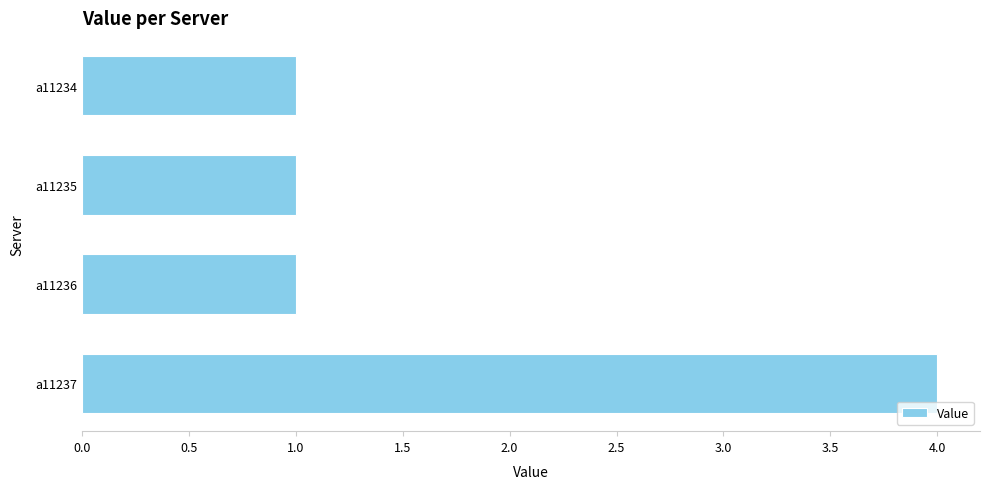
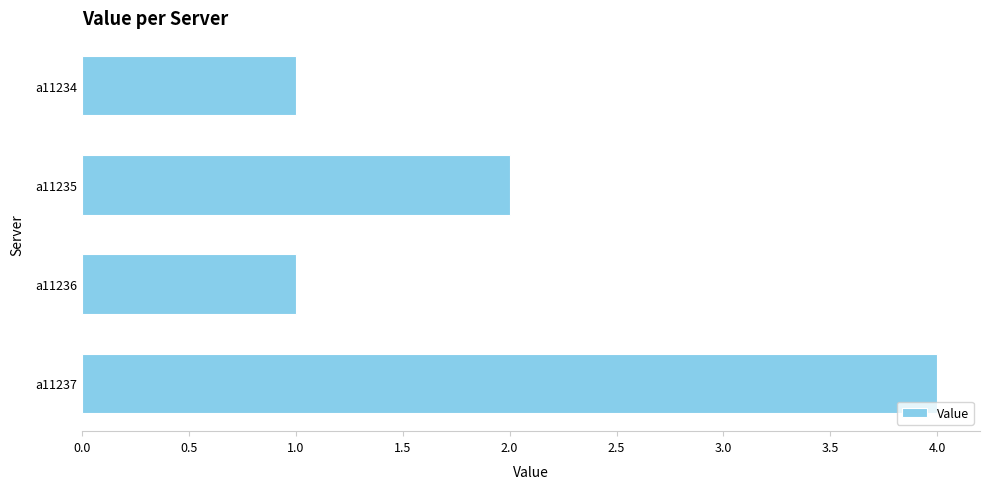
  {
    "a11234": 1,
-   "a11235": 1,
+   "a11235": 2,
    "a11236": 1,
    "a11237": 4
  }
